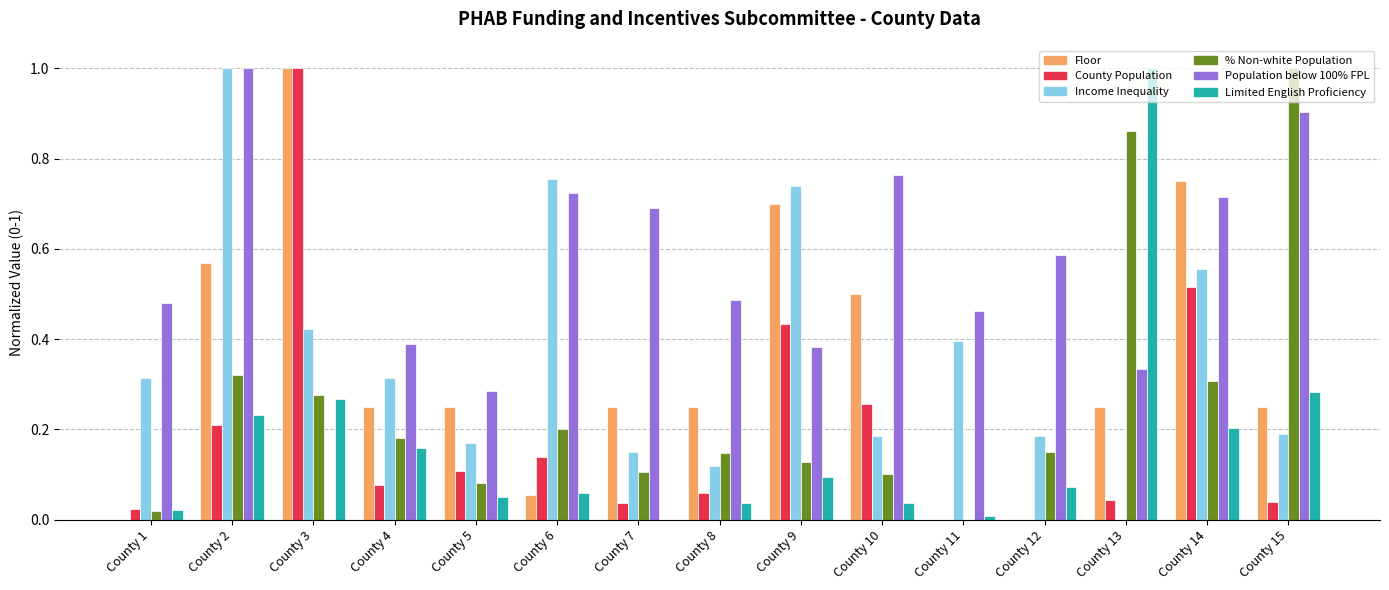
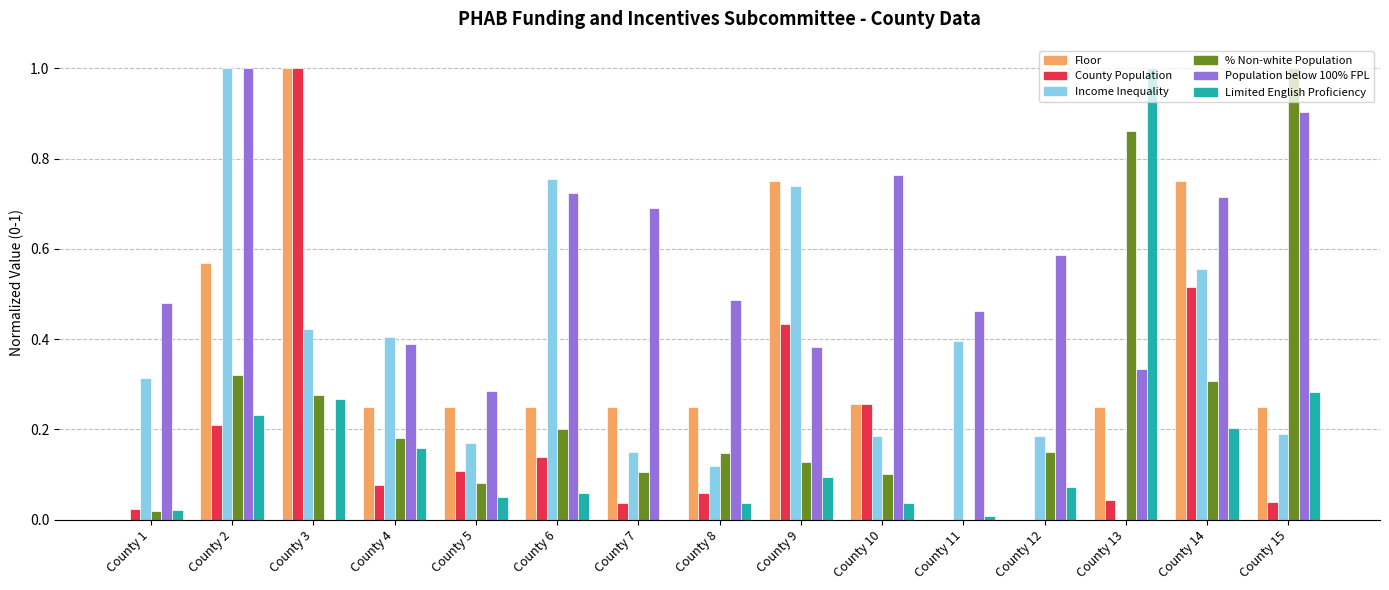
  {
    "Floor": {
      "County 1": 0.00,
      "County 2": 0.57,
      "County 3": 1.00,
      "County 4": 0.25,
      "County 5": 0.25,
-     "County 6": 0.05,
+     "County 6": 0.25,
      "County 7": 0.25,
      "County 8": 0.25,
-     "County 9": 0.70,
-     "County 10": 0.50,
+     "County 9": 0.75,
+     "County 10": 0.26,
      "County 11": 0.00,
      "County 12": 0.00,
      "County 13": 0.25,
      "County 14": 0.75,
      "County 15": 0.25
    },
    "County Population": {
      "County 1": 0.02,
      "County 2": 0.21,
      "County 3": 1.00,
      "County 4": 0.08,
      "County 5": 0.11,
      "County 6": 0.14,
      "County 7": 0.04,
      "County 8": 0.06,
      "County 9": 0.43,
      "County 10": 0.26,
      "County 12": 0.00,
      "County 13": 0.04,
      "County 14": 0.52,
      "County 15": 0.04
    },
    "Income Inequality": {
      "County 1": 0.31,
      "County 2": 1.00,
      "County 3": 0.42,
-     "County 4": 0.31,
+     "County 4": 0.40,
      "County 5": 0.17,
      "County 6": 0.75,
      "County 7": 0.15,
      "County 8": 0.12,
      "County 9": 0.74,
      "County 10": 0.18,
      "County 11": 0.40,
      "County 12": 0.19,
      "County 13": 0.00,
      "County 14": 0.55,
      "County 15": 0.19
    },
    "% Non-white Population": {
      "County 1": 0.02,
      "County 2": 0.32,
      "County 3": 0.28,
      "County 4": 0.18,
      "County 5": 0.08,
      "County 6": 0.20,
      "County 7": 0.11,
      "County 8": 0.15,
      "County 9": 0.13,
      "County 10": 0.10,
      "County 11": 0.00,
      "County 12": 0.15,
      "County 13": 0.86,
      "County 14": 0.31
    },
    "Population below 100% FPL": {
      "County 1": 0.48,
      "County 2": 1.00,
      "County 3": 0.00,
      "County 4": 0.39,
      "County 5": 0.28,
      "County 6": 0.72,
      "County 7": 0.69,
      "County 8": 0.49,
      "County 9": 0.38,
      "County 10": 0.76,
      "County 11": 0.46,
      "County 12": 0.59,
      "County 13": 0.33,
      "County 14": 0.72,
      "County 15": 0.90
    },
    "Limited English Proficiency": {
      "County 1": 0.02,
      "County 2": 0.23,
      "County 3": 0.27,
      "County 4": 0.16,
      "County 5": 0.05,
      "County 6": 0.06,
      "County 7": 0.00,
      "County 8": 0.04,
      "County 9": 0.09,
      "County 10": 0.04,
      "County 11": 0.01,
      "County 12": 0.07,
      "County 14": 0.20,
      "County 15": 0.28
    }
  }
